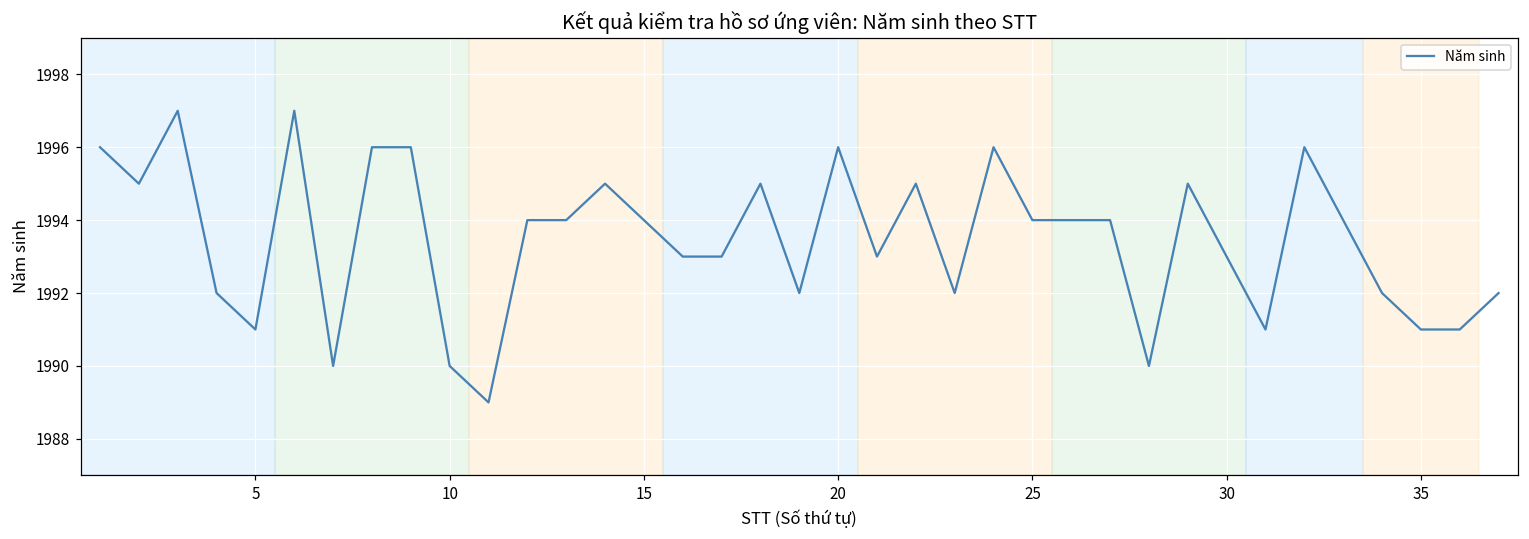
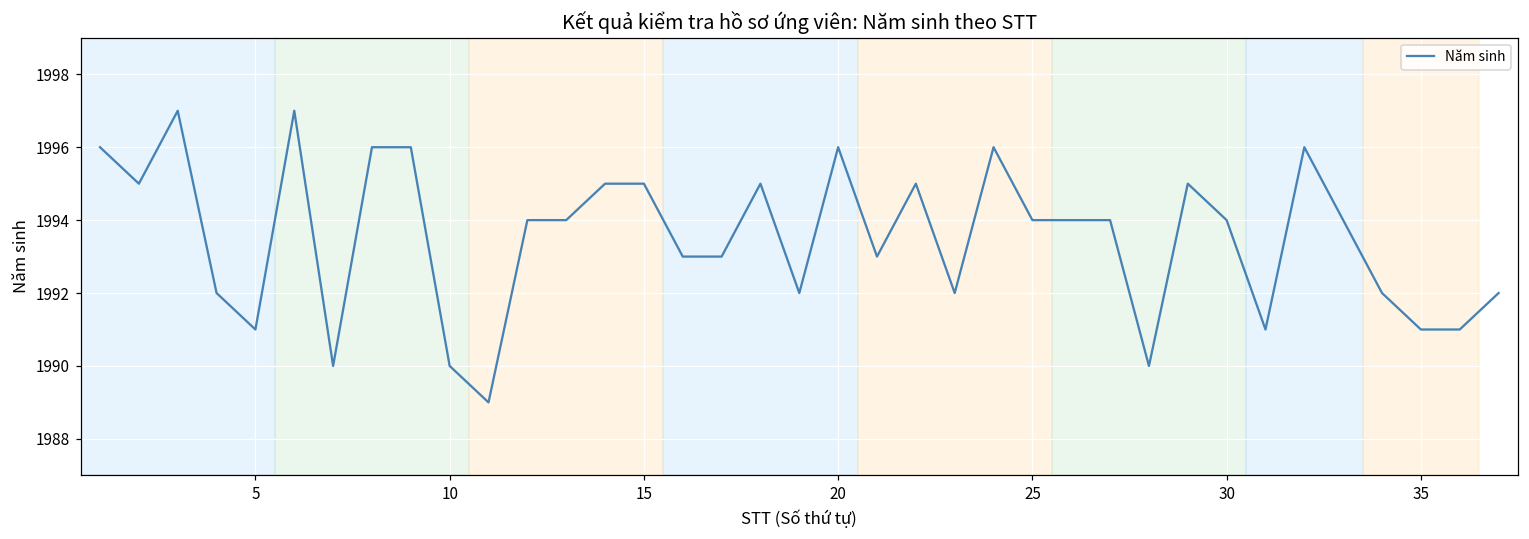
  {
    "5": 1991,
    "10": 1990,
-   "15": 1994,
+   "15": 1995,
    "20": 1996,
    "25": 1994,
-   "30": 1993,
+   "30": 1994,
    "35": 1991
  }
